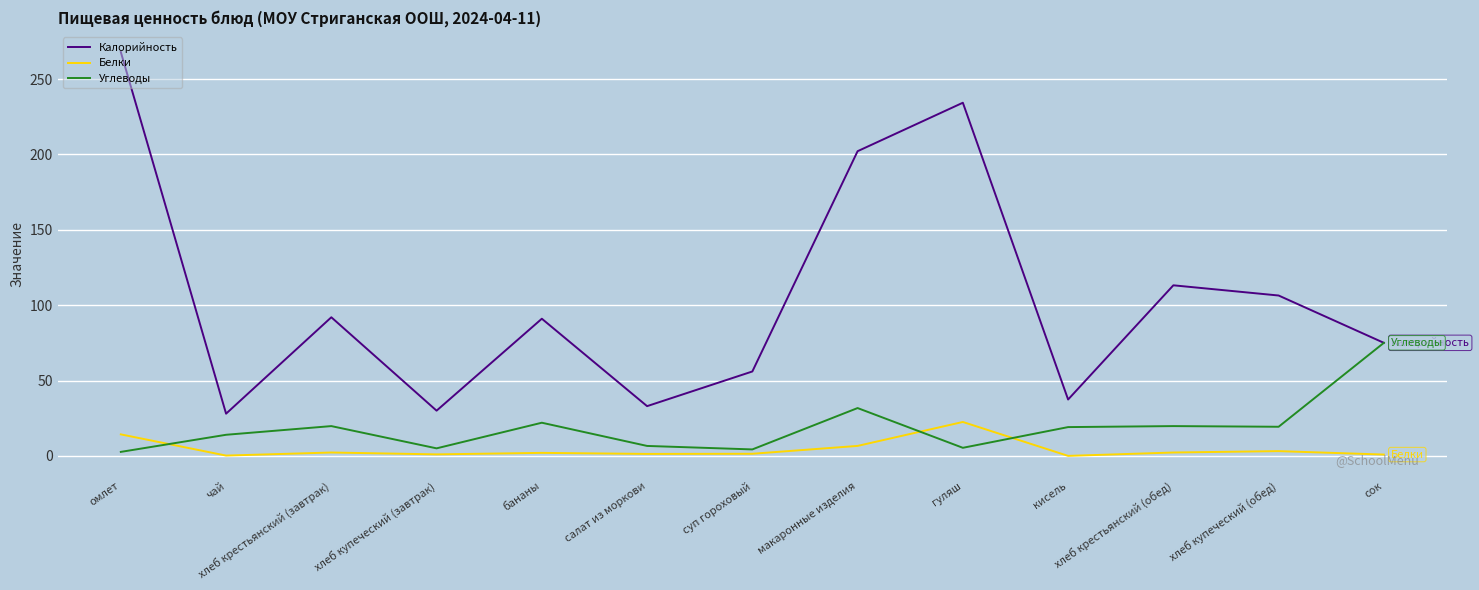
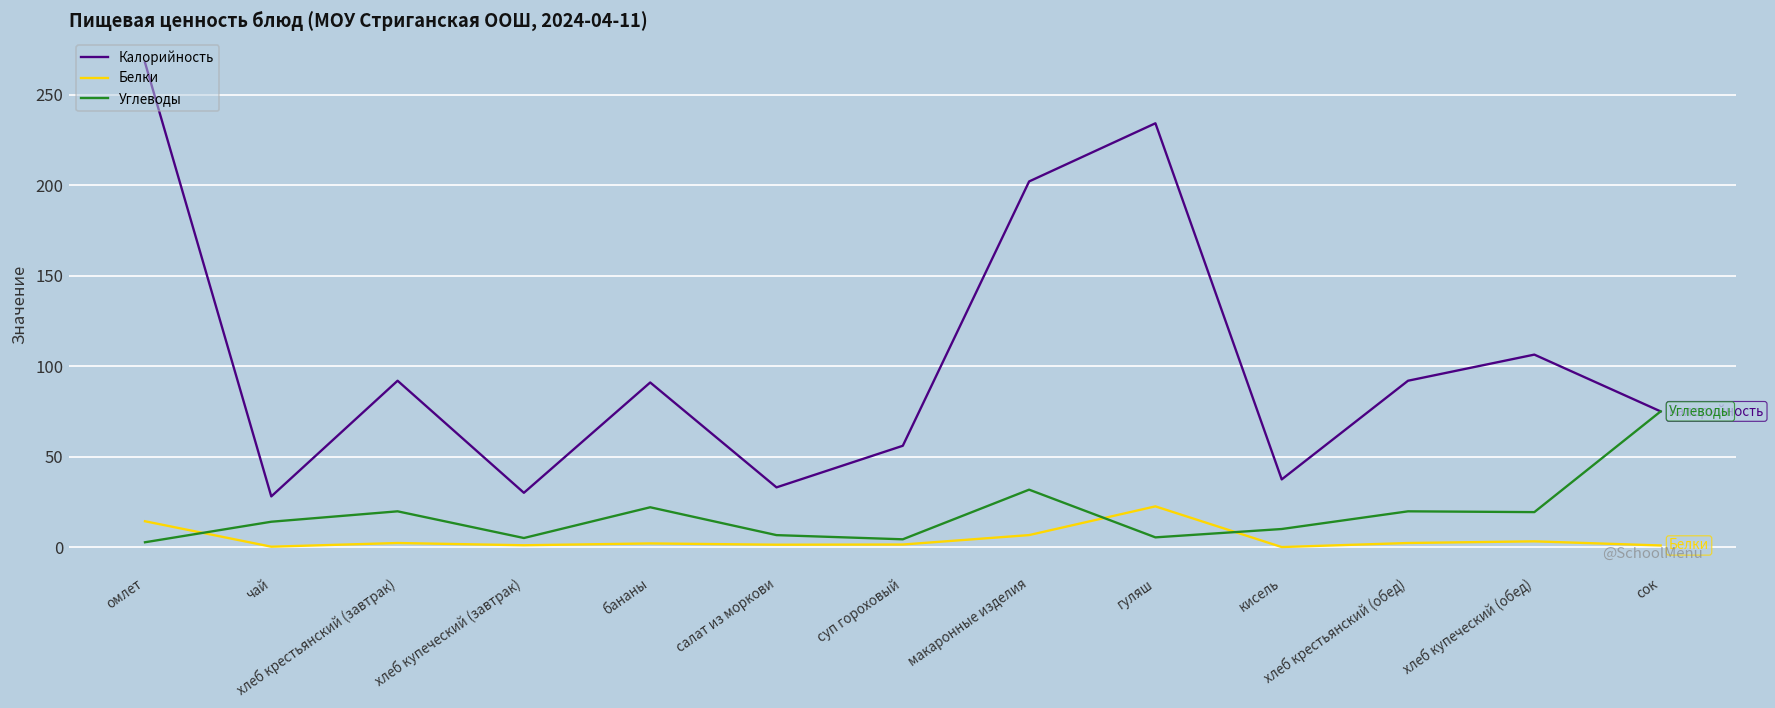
  {
    "Калорийность": {
      "чай": 28,
      "хлеб крестьянский (завтрак)": 92,
      "хлеб купеческий (завтрак)": 30,
      "бананы": 91,
      "салат из моркови": 33,
      "суп гороховый": 56,
      "макаронные изделия": 202,
      "гуляш": 234,
      "кисель": 37,
-     "хлеб крестьянский (обед)": 113,
+     "хлеб крестьянский (обед)": 92,
      "хлеб купеческий (обед)": 106
    },
    "Белки": {
      "омлет": 14,
      "чай": 0,
      "хлеб крестьянский (завтрак)": 2,
      "хлеб купеческий (завтрак)": 1,
      "бананы": 2,
      "салат из моркови": 1,
      "суп гороховый": 1,
      "макаронные изделия": 7,
      "гуляш": 23,
      "кисель": 0,
      "хлеб крестьянский (обед)": 2,
      "хлеб купеческий (обед)": 3,
      "сок": 1
    },
    "Углеводы": {
      "омлет": 3,
      "чай": 14,
      "хлеб крестьянский (завтрак)": 20,
      "хлеб купеческий (завтрак)": 5,
      "бананы": 22,
      "салат из моркови": 7,
      "суп гороховый": 4,
      "макаронные изделия": 32,
      "гуляш": 5,
-     "кисель": 19,
+     "кисель": 10,
      "хлеб крестьянский (обед)": 20,
      "хлеб купеческий (обед)": 19
    }
  }
